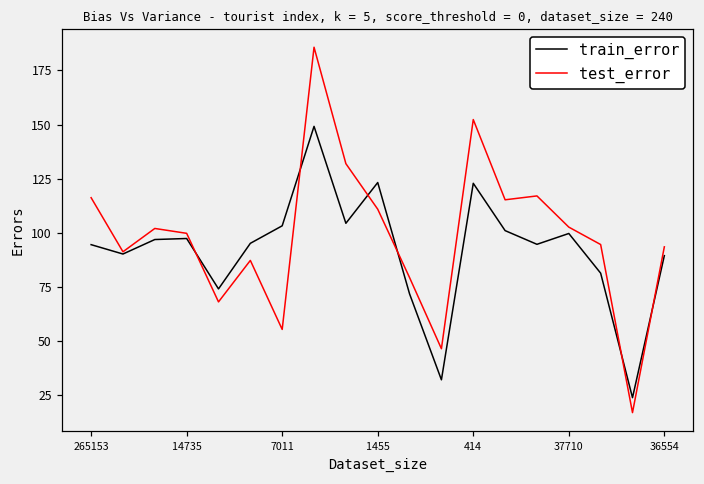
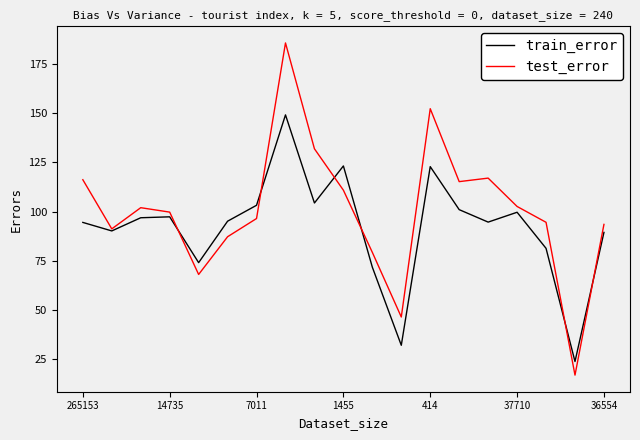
  {
    "train_error": {
      "265153": 94,
      "14735": 97,
      "7011": 103,
      "1455": 123,
      "414": 123,
      "37710": 100,
      "36554": 89
    },
    "test_error": {
      "265153": 116,
      "14735": 100,
-     "7011": 55,
+     "7011": 96,
      "1455": 111,
      "414": 152,
      "37710": 103,
      "36554": 93
    }
  }
